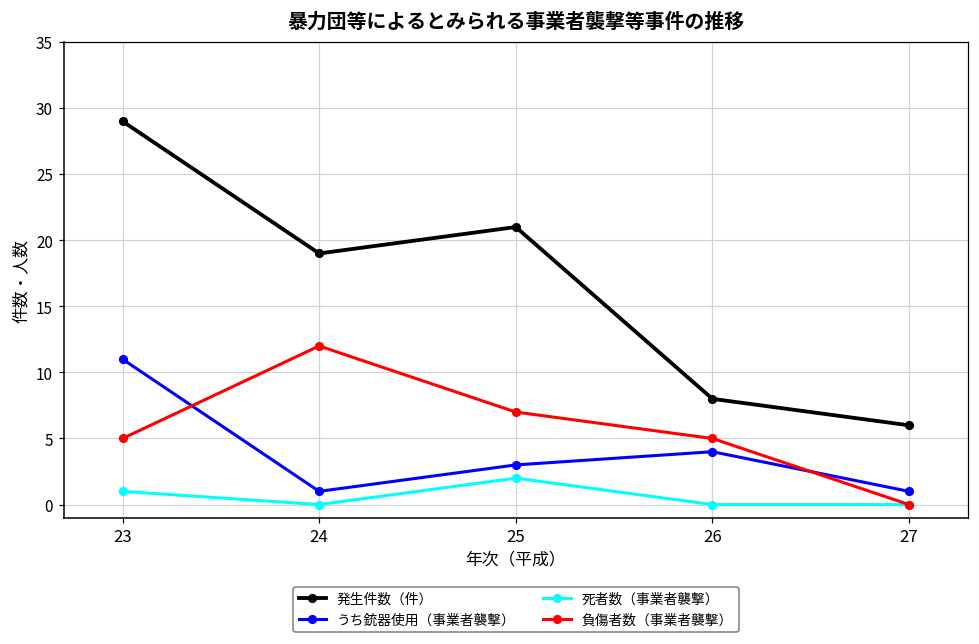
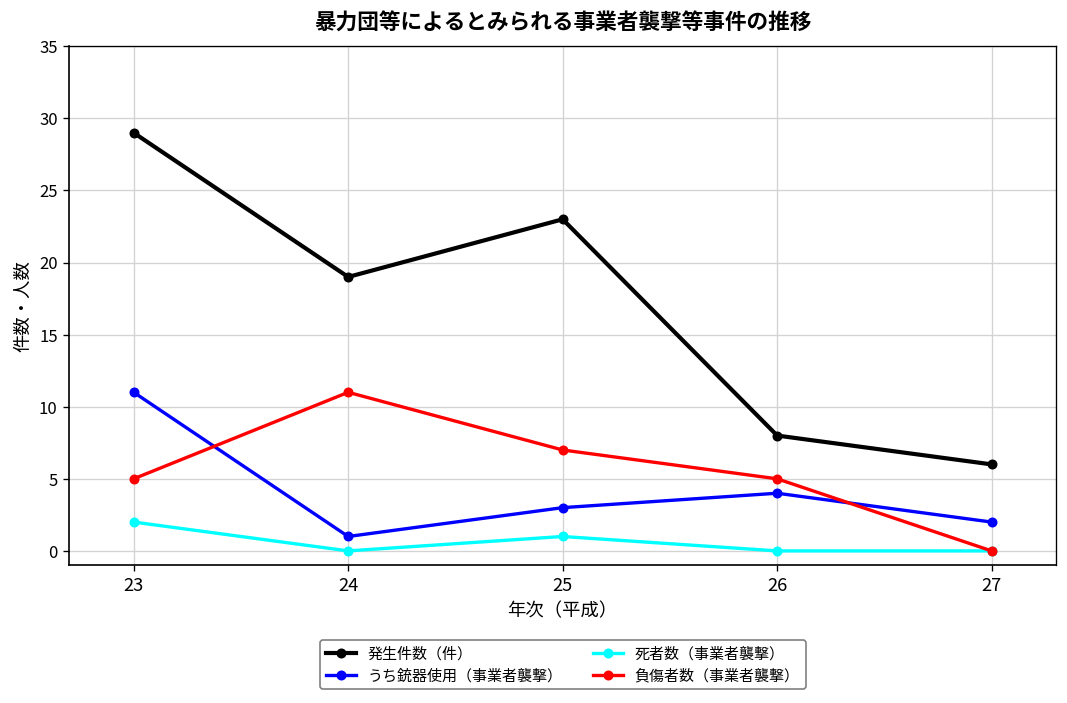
  {
    "発生件数（件）": {
      "23": 29,
      "24": 19,
-     "25": 21,
+     "25": 23,
      "26": 8,
      "27": 6
    },
    "うち銃器使用（事業者襲撃）": {
      "23": 11,
      "24": 1,
      "25": 3,
      "26": 4,
-     "27": 1
+     "27": 2
    },
    "死者数（事業者襲撃）": {
-     "23": 1,
+     "23": 2,
      "24": 0,
-     "25": 2,
+     "25": 1,
      "26": 0
    },
    "負傷者数（事業者襲撃）": {
      "23": 5,
-     "24": 12,
+     "24": 11,
      "25": 7,
      "26": 5
    }
  }
